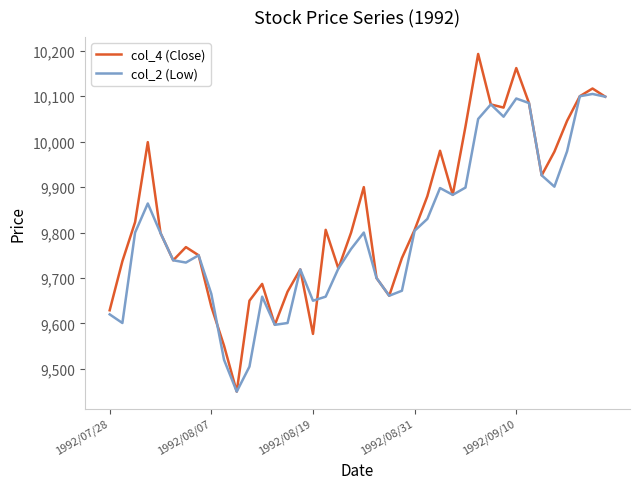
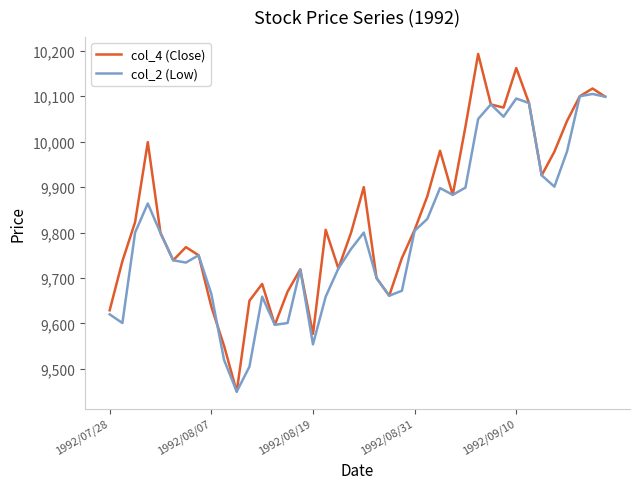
  {
    "col_4 (Close)": {
      "1992/07/28": "9,630",
      "1992/08/07": "9,640",
      "1992/08/19": "9,580",
      "1992/09/10": "10,160"
    },
    "col_2 (Low)": {
      "1992/07/28": "9,620",
      "1992/08/07": "9,670",
-     "1992/08/19": "9,650",
+     "1992/08/19": "9,550",
      "1992/09/10": "10,100"
    }
  }
